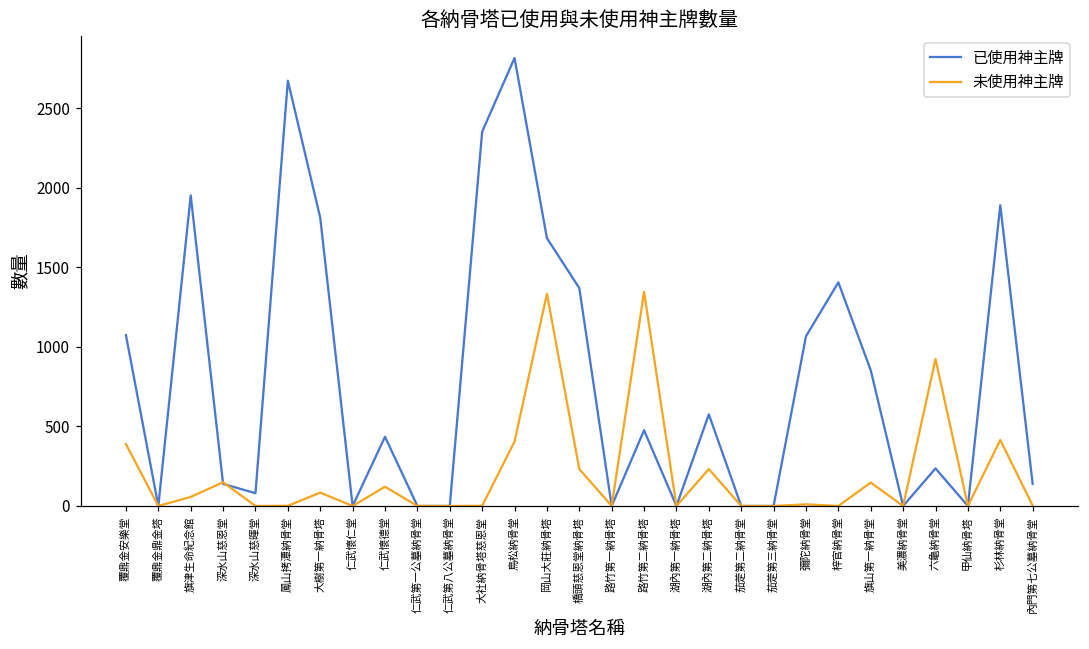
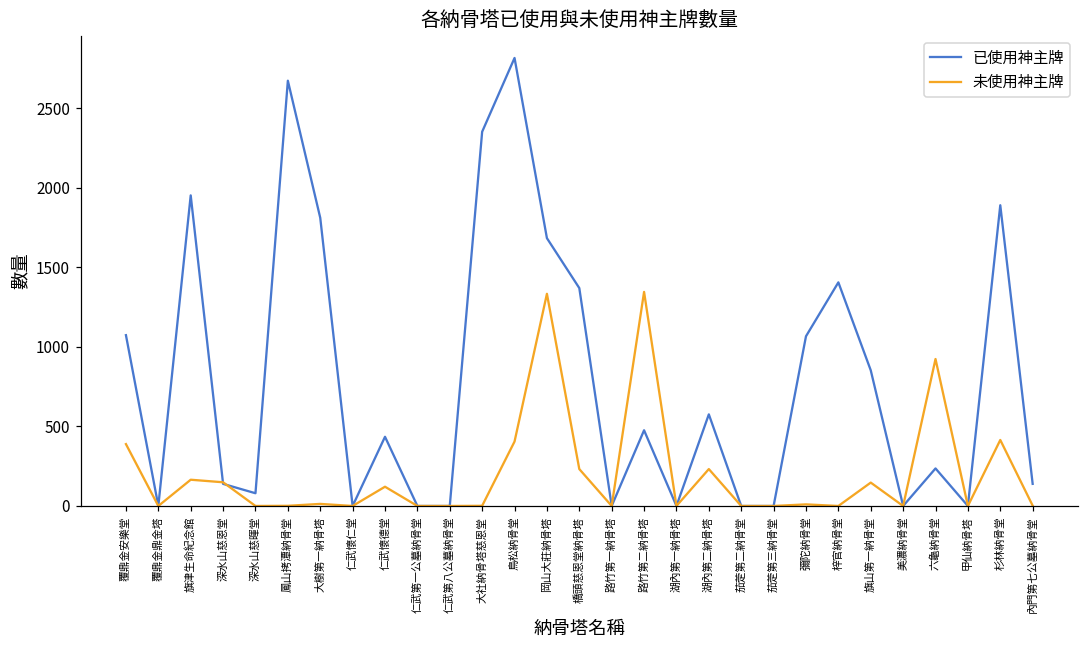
  {
    "已使用神主牌": {
      "覆鼎金安樂堂": 1070,
      "旗津生命紀念館": 1950,
      "深水山慈暉堂": 80,
      "鳳山拷潭納骨堂": 2670,
      "大樹第一納骨塔": 1810,
      "仁武懷德堂": 440,
      "大社納骨塔慈恩堂": 2350,
      "鳥松納骨堂": 2820,
      "岡山大莊納骨塔": 1680,
      "橋頭慈恩堂納骨塔": 1370,
      "路竹第二納骨塔": 480,
      "湖內第二納骨塔": 580,
      "彌陀納骨堂": 1070,
      "梓官納骨堂": 1410,
      "旗山第一納骨堂": 850,
      "六龜納骨堂": 240,
      "杉林納骨堂": 1890,
      "內門第七公墓納骨堂": 140
    },
    "未使用神主牌": {
      "覆鼎金安樂堂": 390,
-     "旗津生命紀念館": 60,
+     "旗津生命紀念館": 170,
      "深水山慈暉堂": 0,
      "鳳山拷潭納骨堂": 0,
-     "大樹第一納骨塔": 80,
+     "大樹第一納骨塔": 10,
      "仁武懷德堂": 120,
      "大社納骨塔慈恩堂": 0,
      "鳥松納骨堂": 410,
      "岡山大莊納骨塔": 1330,
      "橋頭慈恩堂納骨塔": 230,
      "路竹第二納骨塔": 1350,
      "湖內第二納骨塔": 230,
      "彌陀納骨堂": 10,
      "梓官納骨堂": 0,
      "旗山第一納骨堂": 150,
      "六龜納骨堂": 920,
      "杉林納骨堂": 420,
      "內門第七公墓納骨堂": 0
    }
  }
